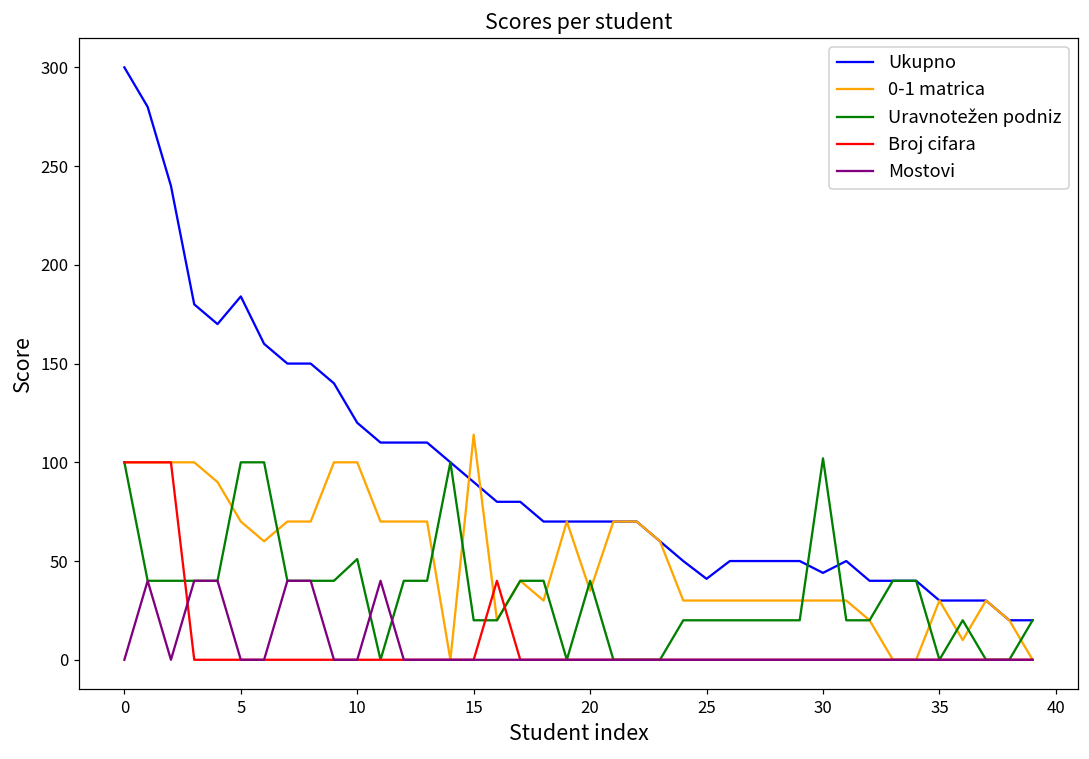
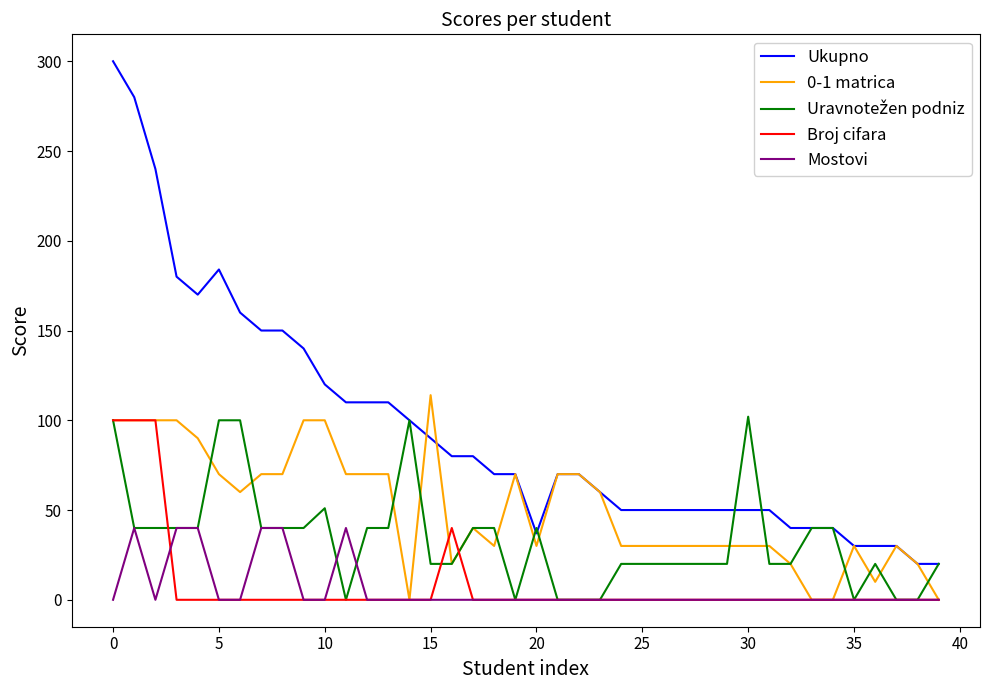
  {
    "Ukupno": {
      "0": 300,
      "5": 184,
      "10": 120,
      "15": 90,
-     "20": 70,
-     "25": 41,
-     "30": 44
+     "20": 37,
+     "25": 50,
+     "30": 50
    },
    "0-1 matrica": {
      "5": 70,
      "10": 100,
      "15": 114,
-     "20": 35,
+     "20": 30,
      "25": 30,
      "30": 30
    },
    "Uravnotežen podniz": {
      "5": 100,
      "10": 51,
      "15": 20,
      "20": 40,
      "25": 20,
      "30": 102
    },
    "Mostovi": {
      "0": 0
    }
  }
